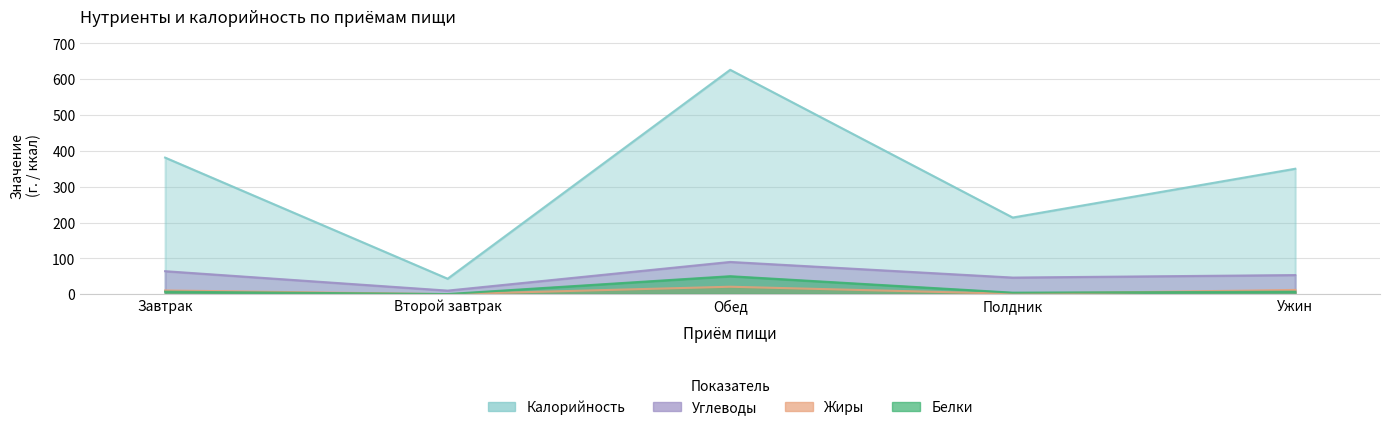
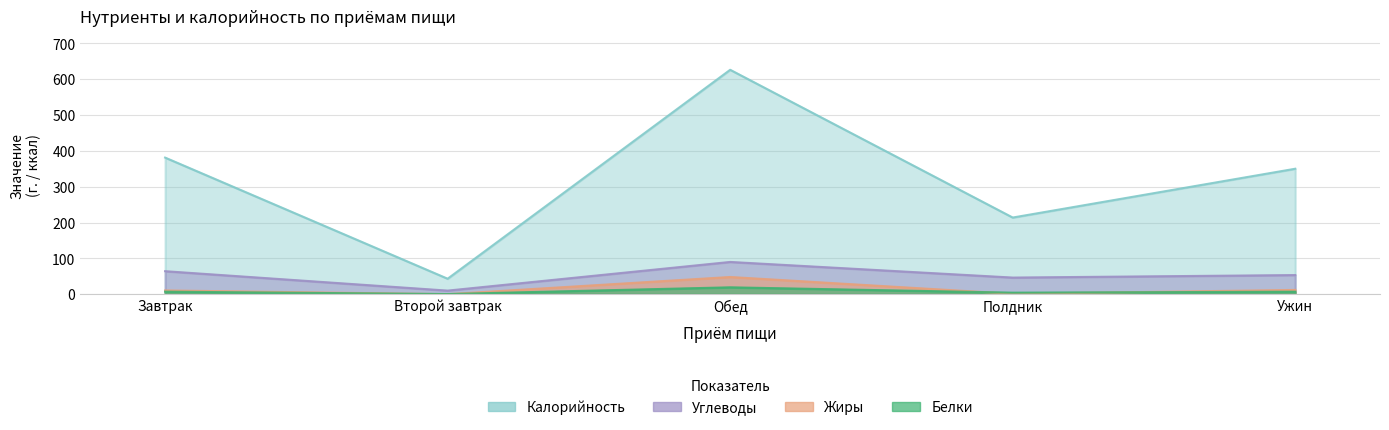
  {
    "Жиры": {
-     "Обед": 20
+     "Обед": 50
    },
    "Белки": {
-     "Обед": 50
+     "Обед": 20
    }
  }
